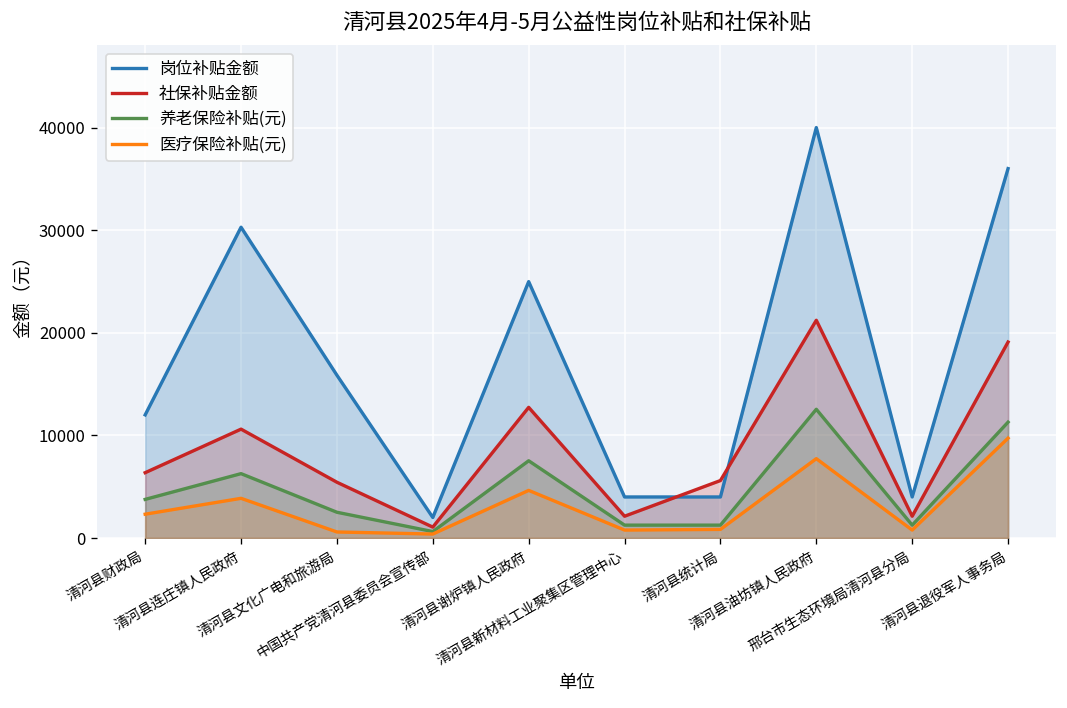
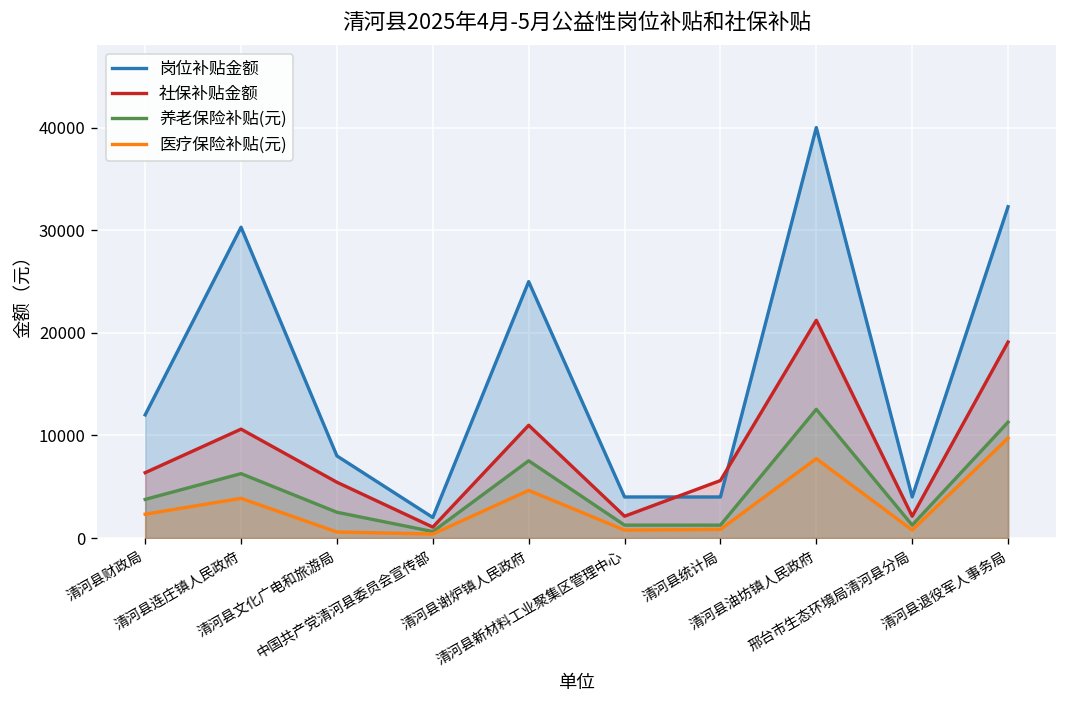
  {
    "岗位补贴金额": {
      "清河县财政局": 12000,
      "清河县连庄镇人民政府": 30000,
-     "清河县文化广电和旅游局": 16000,
+     "清河县文化广电和旅游局": 8000,
      "中国共产党清河县委员会宣传部": 2000,
      "清河县谢炉镇人民政府": 25000,
      "清河县新材料工业聚集区管理中心": 4000,
      "清河县统计局": 4000,
      "清河县油坊镇人民政府": 40000,
      "邢台市生态环境局清河县分局": 4000,
-     "清河县退役军人事务局": 36000
+     "清河县退役军人事务局": 32000
    },
    "社保补贴金额": {
      "清河县财政局": 6000,
      "清河县连庄镇人民政府": 11000,
      "清河县文化广电和旅游局": 5000,
      "中国共产党清河县委员会宣传部": 1000,
-     "清河县谢炉镇人民政府": 13000,
+     "清河县谢炉镇人民政府": 11000,
      "清河县新材料工业聚集区管理中心": 2000,
      "清河县统计局": 6000,
      "清河县油坊镇人民政府": 21000,
      "邢台市生态环境局清河县分局": 2000,
      "清河县退役军人事务局": 19000
    },
    "养老保险补贴(元)": {
      "清河县财政局": 4000,
      "清河县连庄镇人民政府": 6000,
      "清河县文化广电和旅游局": 3000,
      "清河县谢炉镇人民政府": 8000,
      "清河县新材料工业聚集区管理中心": 1000,
      "清河县统计局": 1000,
      "清河县油坊镇人民政府": 13000,
      "邢台市生态环境局清河县分局": 1000,
      "清河县退役军人事务局": 11000
    },
    "医疗保险补贴(元)": {
      "清河县财政局": 2000,
      "清河县连庄镇人民政府": 4000,
      "清河县文化广电和旅游局": 1000,
      "清河县谢炉镇人民政府": 5000,
      "清河县新材料工业聚集区管理中心": 1000,
      "清河县统计局": 1000,
      "清河县油坊镇人民政府": 8000,
      "邢台市生态环境局清河县分局": 1000,
      "清河县退役军人事务局": 10000
    }
  }
